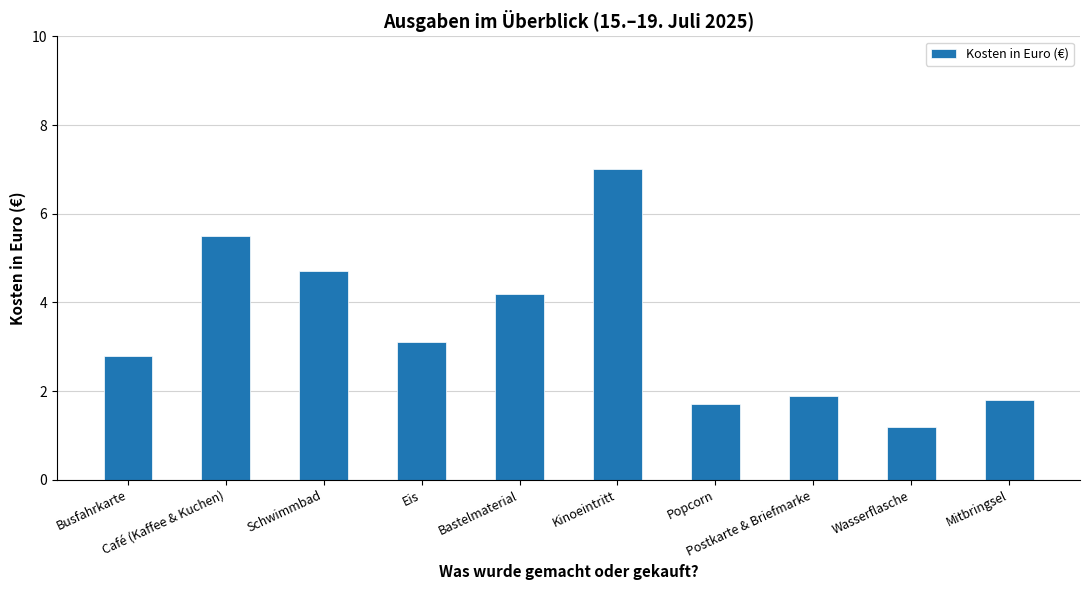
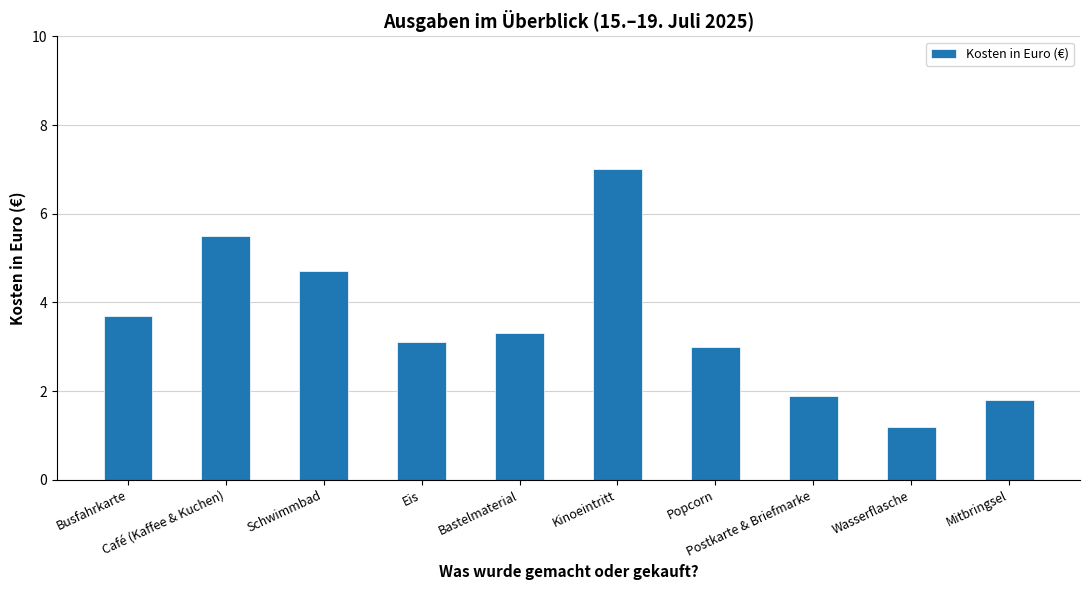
  {
-   "Busfahrkarte": 2.8,
+   "Busfahrkarte": 3.7,
    "Café (Kaffee & Kuchen)": 5.5,
    "Schwimmbad": 4.7,
    "Eis": 3.1,
-   "Bastelmaterial": 4.2,
+   "Bastelmaterial": 3.3,
    "Kinoeintritt": 7.0,
-   "Popcorn": 1.7,
+   "Popcorn": 3.0,
    "Postkarte & Briefmarke": 1.9,
    "Wasserflasche": 1.2,
    "Mitbringsel": 1.8
  }
